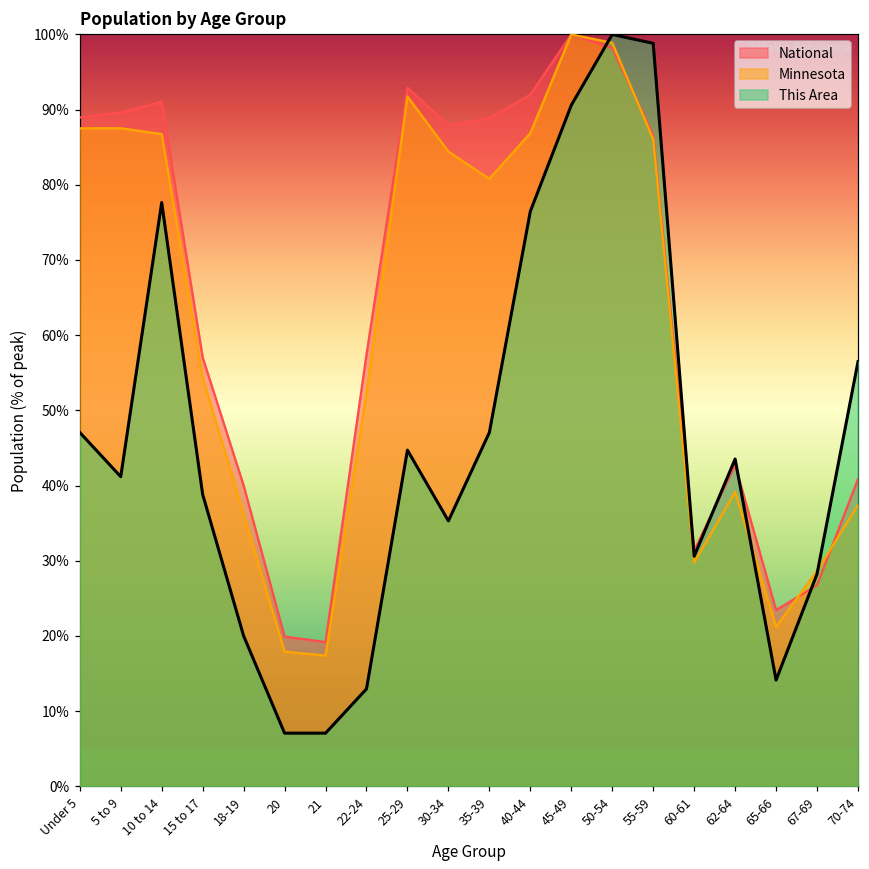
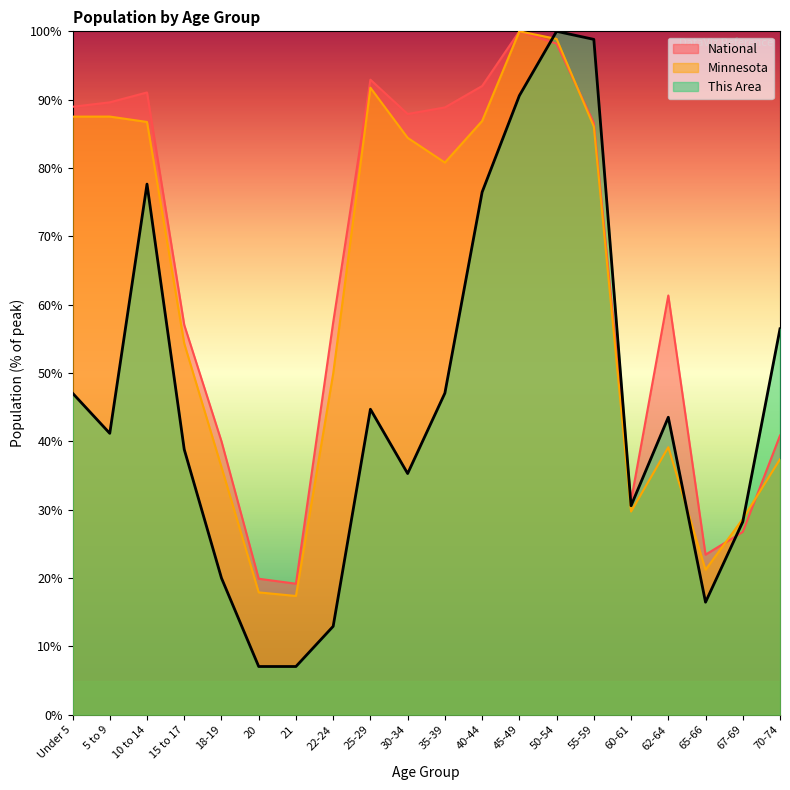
  {
    "National": {
      "Under 5": "89%",
      "5 to 9": "90%",
      "10 to 14": "91%",
      "15 to 17": "57%",
      "18-19": "40%",
      "20": "20%",
      "21": "19%",
      "22-24": "57%",
      "25-29": "93%",
      "30-34": "88%",
      "35-39": "89%",
      "40-44": "92%",
      "50-54": "98%",
      "55-59": "87%",
      "60-61": "31%",
-     "62-64": "43%",
+     "62-64": "61%",
      "65-66": "23%",
      "67-69": "27%",
      "70-74": "41%"
    },
    "Minnesota": {
      "Under 5": "88%",
      "5 to 9": "88%",
      "10 to 14": "87%",
      "15 to 17": "54%",
      "18-19": "36%",
      "20": "18%",
      "21": "17%",
-     "22-24": "52%",
+     "22-24": "50%",
      "25-29": "92%",
      "30-34": "84%",
      "35-39": "81%",
      "40-44": "87%",
      "50-54": "99%",
      "55-59": "86%",
      "60-61": "30%",
      "62-64": "39%",
      "65-66": "21%",
      "67-69": "29%",
      "70-74": "37%"
    },
    "This Area": {
      "Under 5": "47%",
      "5 to 9": "41%",
      "10 to 14": "78%",
      "15 to 17": "39%",
      "18-19": "20%",
      "20": "7%",
      "21": "7%",
      "22-24": "13%",
      "25-29": "45%",
      "30-34": "35%",
      "35-39": "47%",
      "40-44": "76%",
      "45-49": "91%",
      "50-54": "100%",
      "55-59": "99%",
      "60-61": "31%",
      "62-64": "44%",
-     "65-66": "14%",
+     "65-66": "16%",
      "67-69": "28%",
      "70-74": "56%"
    }
  }
